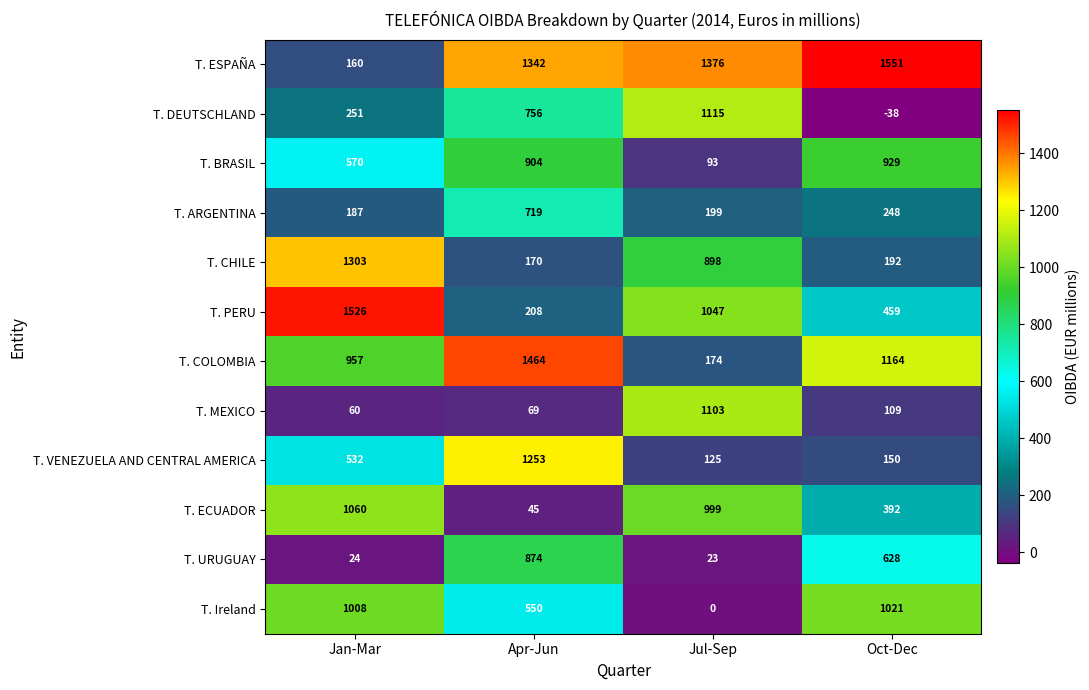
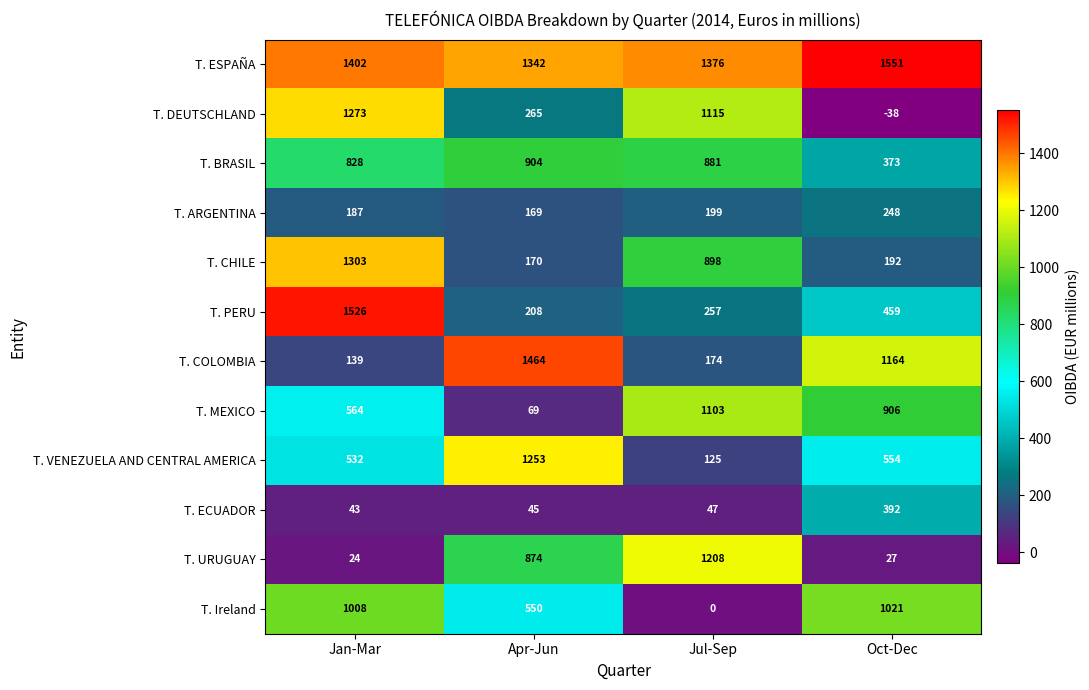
  {
    "T. ESPAÑA": {
-     "Jan-Mar": 160,
+     "Jan-Mar": 1402,
      "Apr-Jun": 1342,
      "Jul-Sep": 1376,
      "Oct-Dec": 1551
    },
    "T. DEUTSCHLAND": {
-     "Jan-Mar": 251,
-     "Apr-Jun": 756,
+     "Jan-Mar": 1273,
+     "Apr-Jun": 265,
      "Jul-Sep": 1115,
      "Oct-Dec": -38
    },
    "T. BRASIL": {
-     "Jan-Mar": 570,
+     "Jan-Mar": 828,
      "Apr-Jun": 904,
-     "Jul-Sep": 93,
-     "Oct-Dec": 929
+     "Jul-Sep": 881,
+     "Oct-Dec": 373
    },
    "T. ARGENTINA": {
      "Jan-Mar": 187,
-     "Apr-Jun": 719,
+     "Apr-Jun": 169,
      "Jul-Sep": 199,
      "Oct-Dec": 248
    },
    "T. CHILE": {
      "Jan-Mar": 1303,
      "Apr-Jun": 170,
      "Jul-Sep": 898,
      "Oct-Dec": 192
    },
    "T. PERU": {
      "Jan-Mar": 1526,
      "Apr-Jun": 208,
-     "Jul-Sep": 1047,
+     "Jul-Sep": 257,
      "Oct-Dec": 459
    },
    "T. COLOMBIA": {
-     "Jan-Mar": 957,
+     "Jan-Mar": 139,
      "Apr-Jun": 1464,
      "Jul-Sep": 174,
      "Oct-Dec": 1164
    },
    "T. MEXICO": {
-     "Jan-Mar": 60,
+     "Jan-Mar": 564,
      "Apr-Jun": 69,
      "Jul-Sep": 1103,
-     "Oct-Dec": 109
+     "Oct-Dec": 906
    },
    "T. VENEZUELA AND CENTRAL AMERICA": {
      "Jan-Mar": 532,
      "Apr-Jun": 1253,
      "Jul-Sep": 125,
-     "Oct-Dec": 150
+     "Oct-Dec": 554
    },
    "T. ECUADOR": {
-     "Jan-Mar": 1060,
+     "Jan-Mar": 43,
      "Apr-Jun": 45,
-     "Jul-Sep": 999,
+     "Jul-Sep": 47,
      "Oct-Dec": 392
    },
    "T. URUGUAY": {
      "Jan-Mar": 24,
      "Apr-Jun": 874,
-     "Jul-Sep": 23,
-     "Oct-Dec": 628
+     "Jul-Sep": 1208,
+     "Oct-Dec": 27
    },
    "T. Ireland": {
      "Jan-Mar": 1008,
      "Apr-Jun": 550,
      "Jul-Sep": 0,
      "Oct-Dec": 1021
    }
  }
